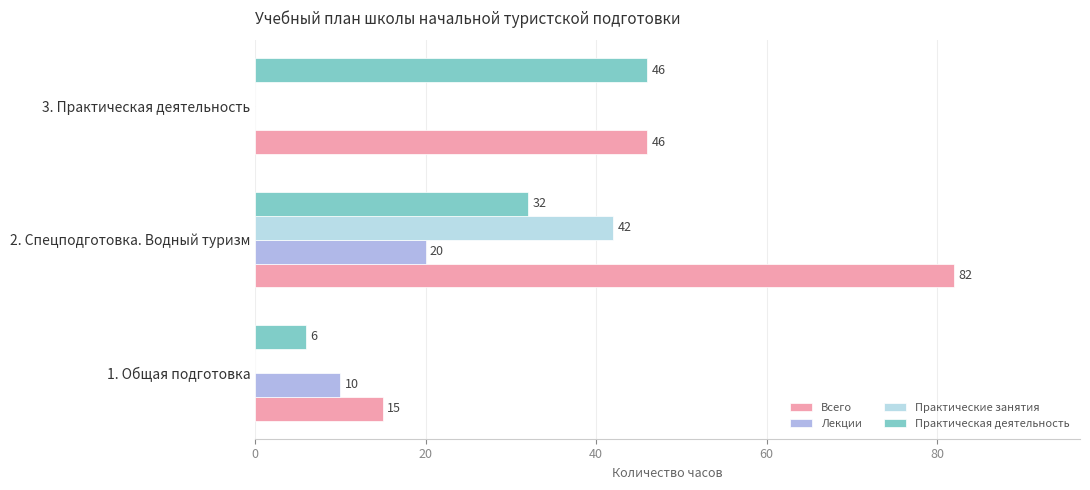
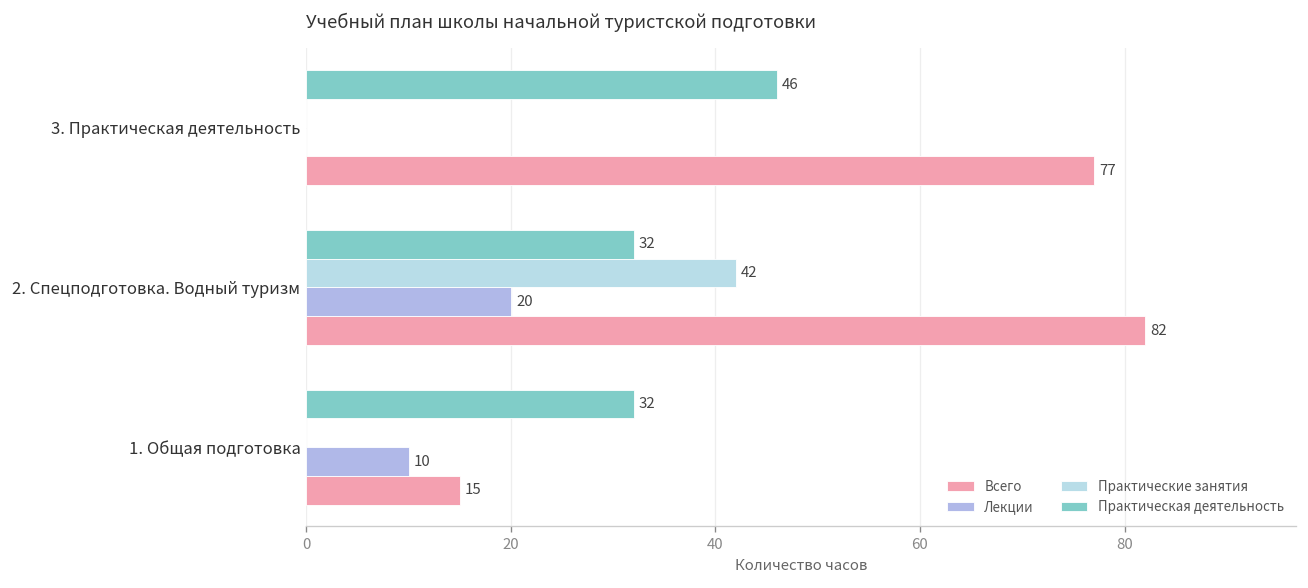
  {
    "Всего": {
-     "3. Практическая деятельность": 46,
+     "3. Практическая деятельность": 77,
      "2. Спецподготовка. Водный туризм": 82,
      "1. Общая подготовка": 15
    },
    "Практическая деятельность": {
      "3. Практическая деятельность": 46,
      "2. Спецподготовка. Водный туризм": 32,
-     "1. Общая подготовка": 6
+     "1. Общая подготовка": 32
    }
  }
